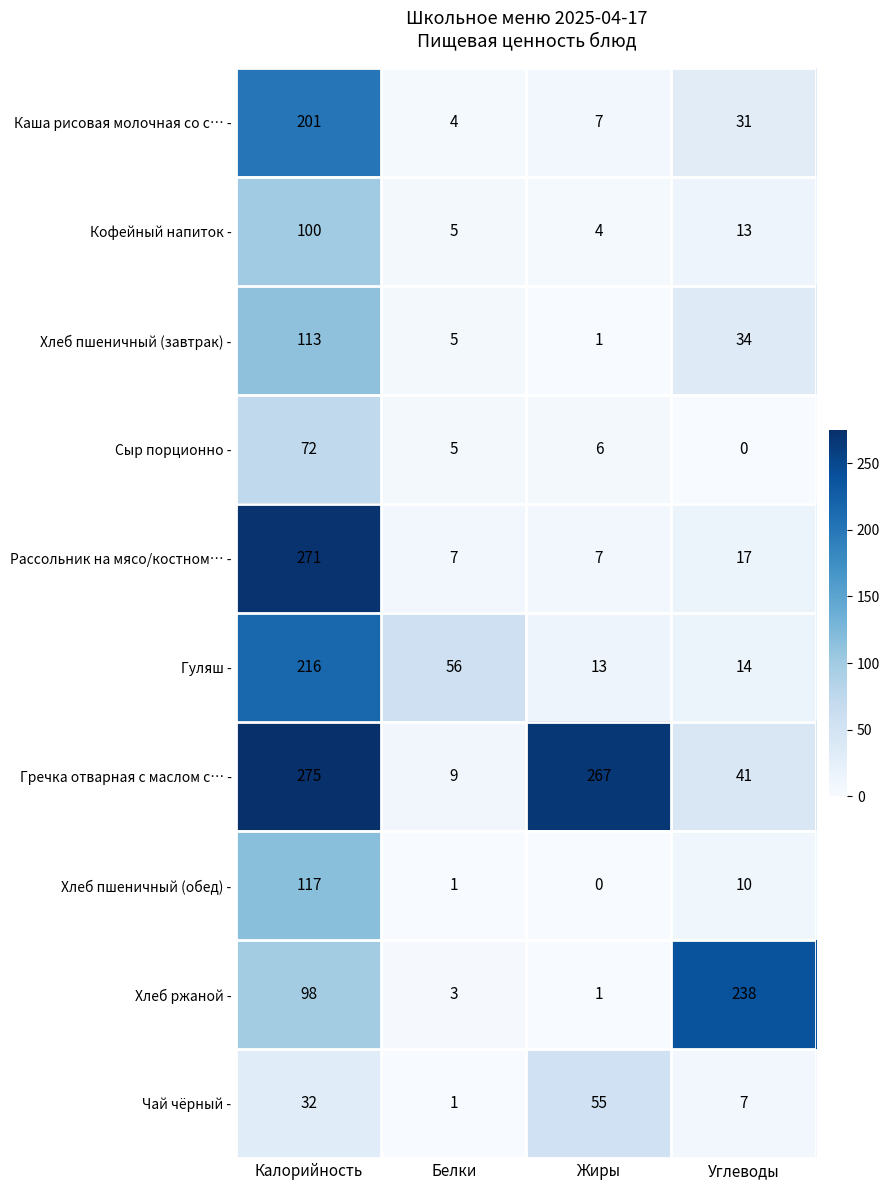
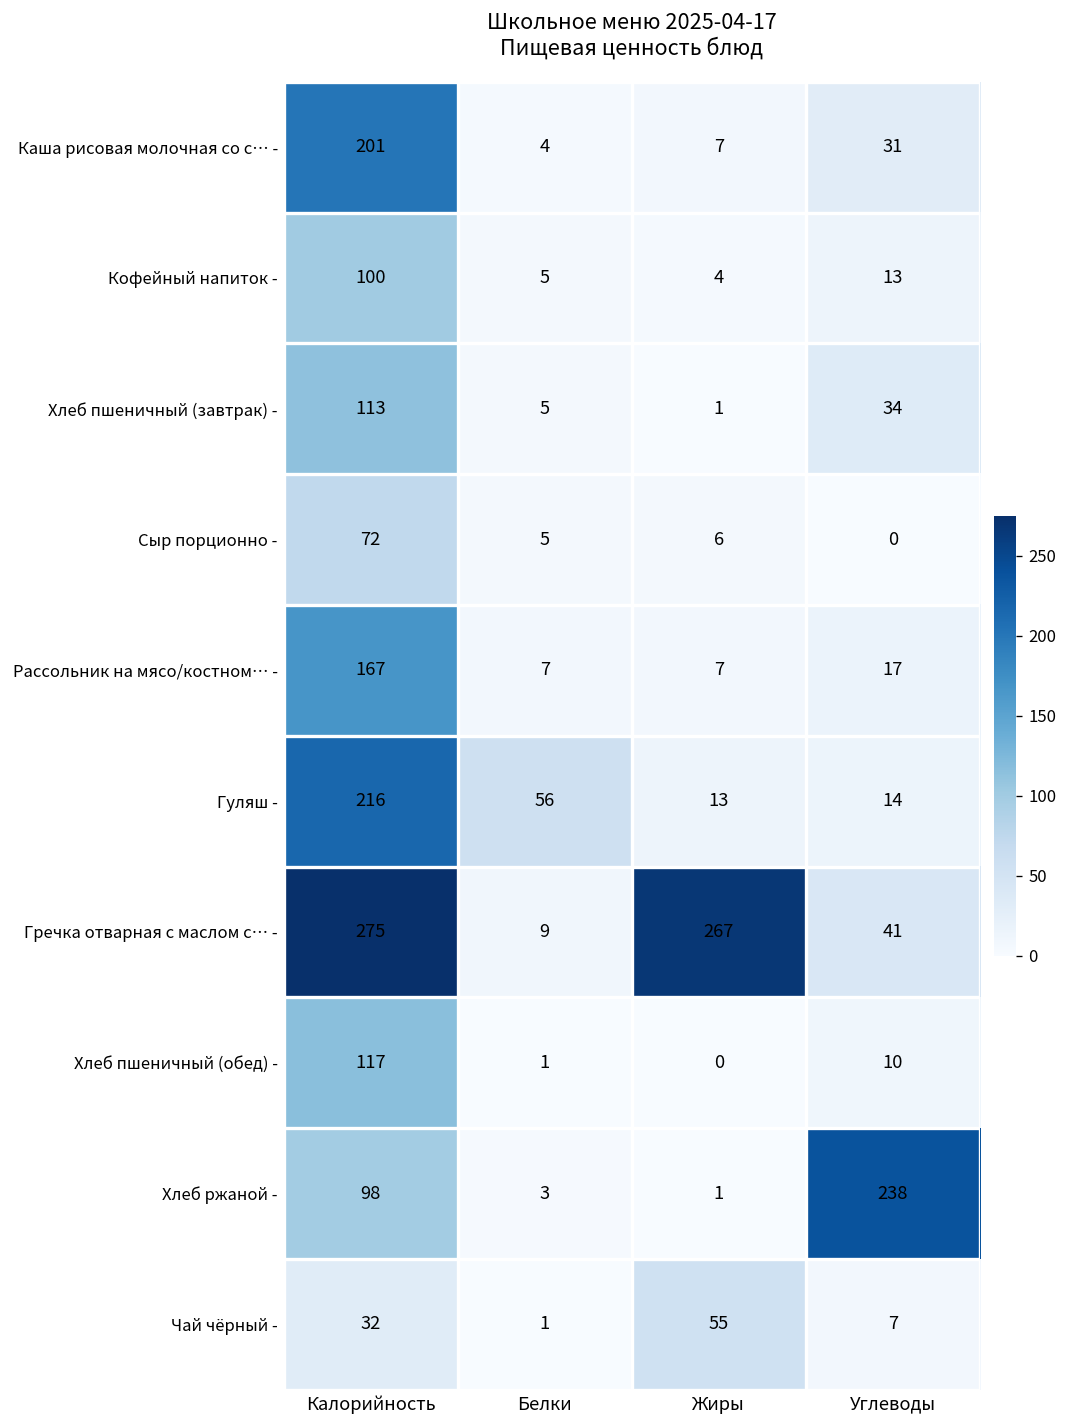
  {
    "Каша рисовая молочная со с… -": {
      "Калорийность": 201,
      "Белки": 4,
      "Жиры": 7,
      "Углеводы": 31
    },
    "Кофейный напиток -": {
      "Калорийность": 100,
      "Белки": 5,
      "Жиры": 4,
      "Углеводы": 13
    },
    "Хлеб пшеничный (завтрак) -": {
      "Калорийность": 113,
      "Белки": 5,
      "Жиры": 1,
      "Углеводы": 34
    },
    "Сыр порционно -": {
      "Калорийность": 72,
      "Белки": 5,
      "Жиры": 6,
      "Углеводы": 0
    },
    "Рассольник на мясо/костном… -": {
-     "Калорийность": 271,
+     "Калорийность": 167,
      "Белки": 7,
      "Жиры": 7,
      "Углеводы": 17
    },
    "Гуляш -": {
      "Калорийность": 216,
      "Белки": 56,
      "Жиры": 13,
      "Углеводы": 14
    },
    "Гречка отварная с маслом с… -": {
      "Калорийность": 275,
      "Белки": 9,
      "Жиры": 267,
      "Углеводы": 41
    },
    "Хлеб пшеничный (обед) -": {
      "Калорийность": 117,
      "Белки": 1,
      "Жиры": 0,
      "Углеводы": 10
    },
    "Хлеб ржаной -": {
      "Калорийность": 98,
      "Белки": 3,
      "Жиры": 1,
      "Углеводы": 238
    },
    "Чай чёрный -": {
      "Калорийность": 32,
      "Белки": 1,
      "Жиры": 55,
      "Углеводы": 7
    }
  }
